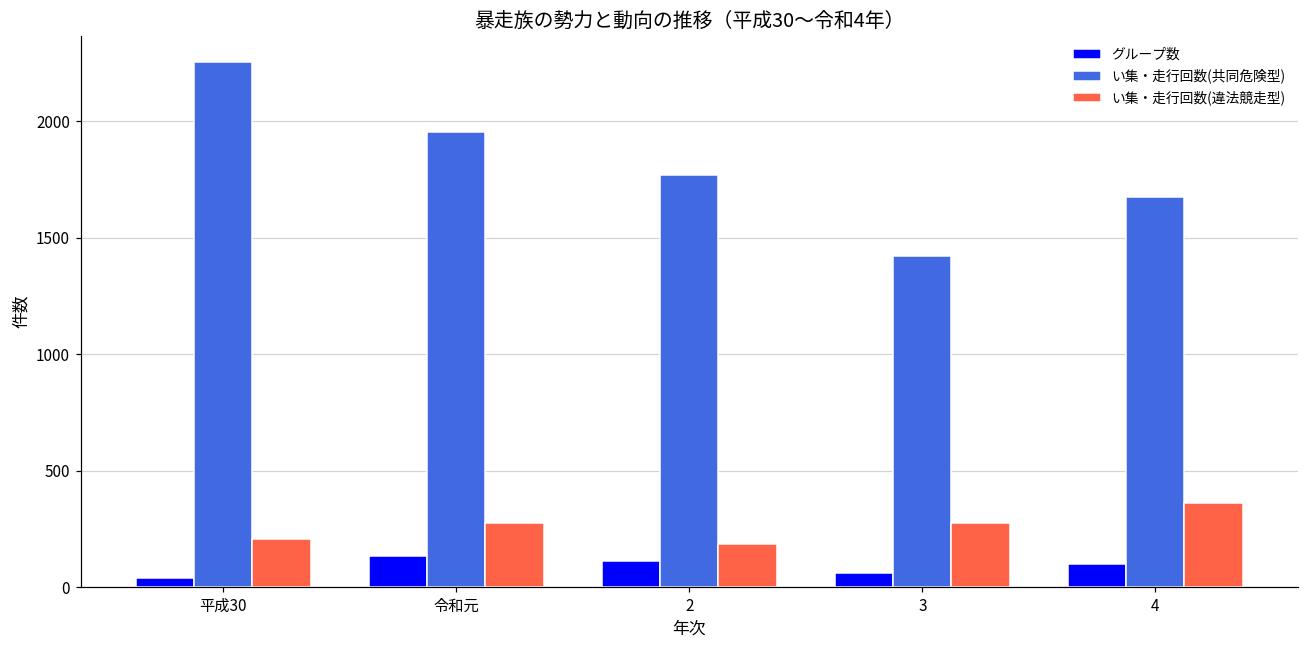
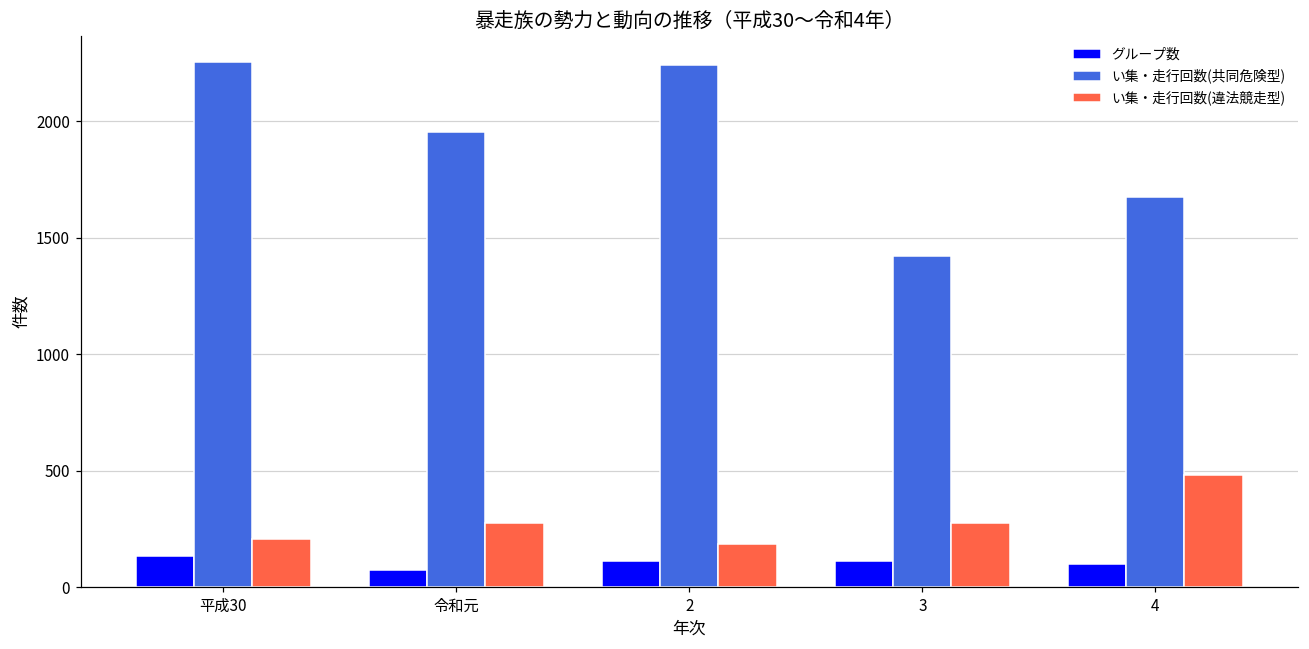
  {
    "グループ数": {
-     "平成30": 40,
-     "令和元": 130,
+     "平成30": 130,
+     "令和元": 70,
      "2": 110,
-     "3": 60,
+     "3": 110,
      "4": 100
    },
    "い集・走行回数(共同危険型)": {
      "平成30": 2260,
      "令和元": 1950,
-     "2": 1770,
+     "2": 2240,
      "3": 1420,
      "4": 1680
    },
    "い集・走行回数(違法競走型)": {
      "平成30": 210,
      "令和元": 280,
      "2": 180,
      "3": 270,
-     "4": 360
+     "4": 480
    }
  }
